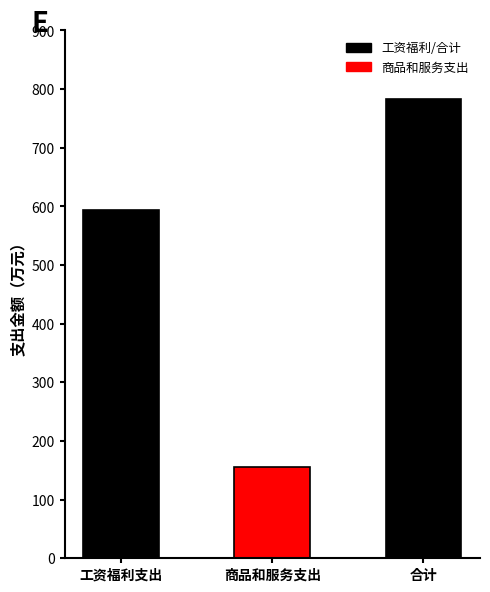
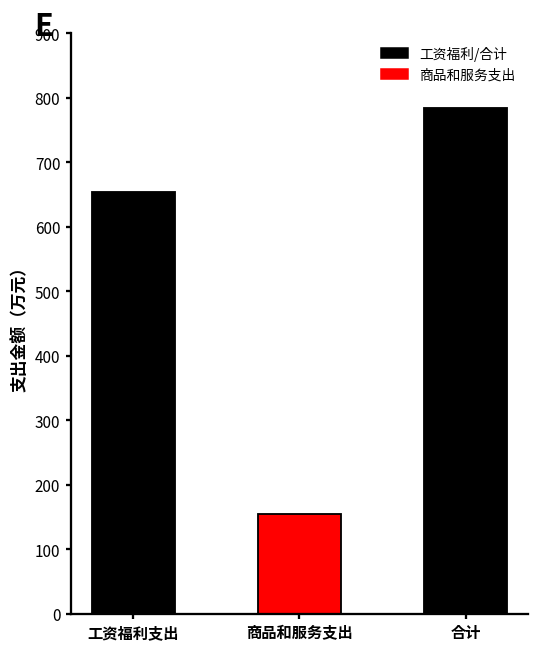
  {
-   "工资福利支出": 590,
+   "工资福利支出": 650,
    "商品和服务支出": 160,
    "合计": 780
  }
